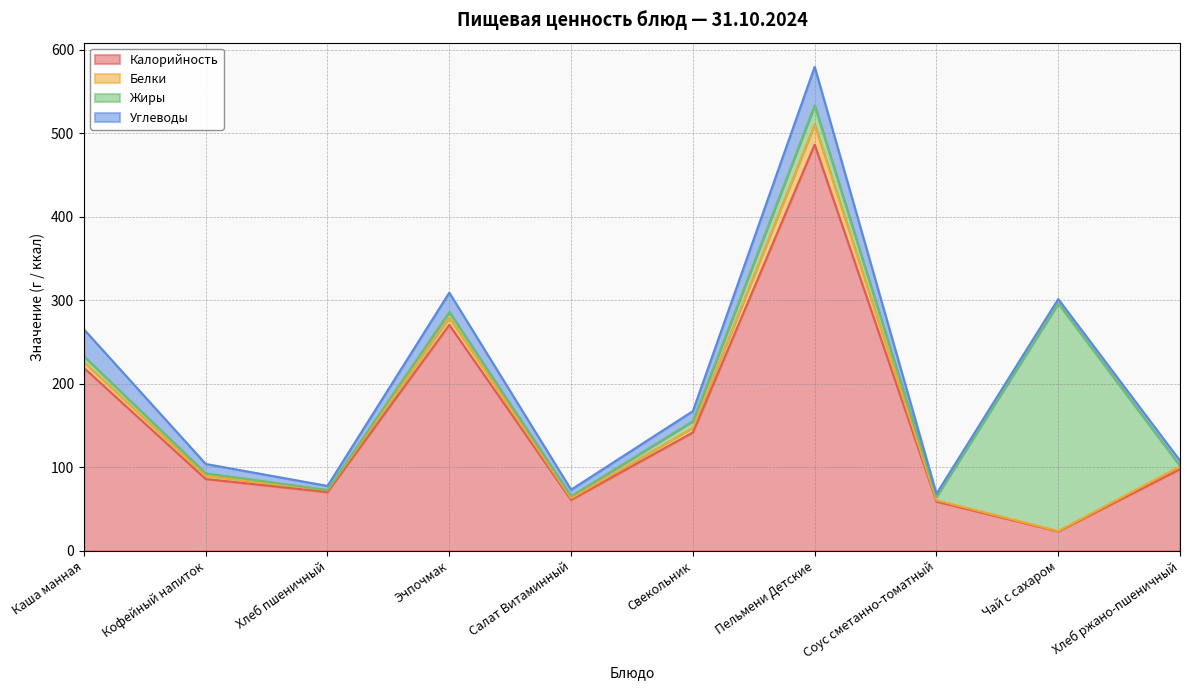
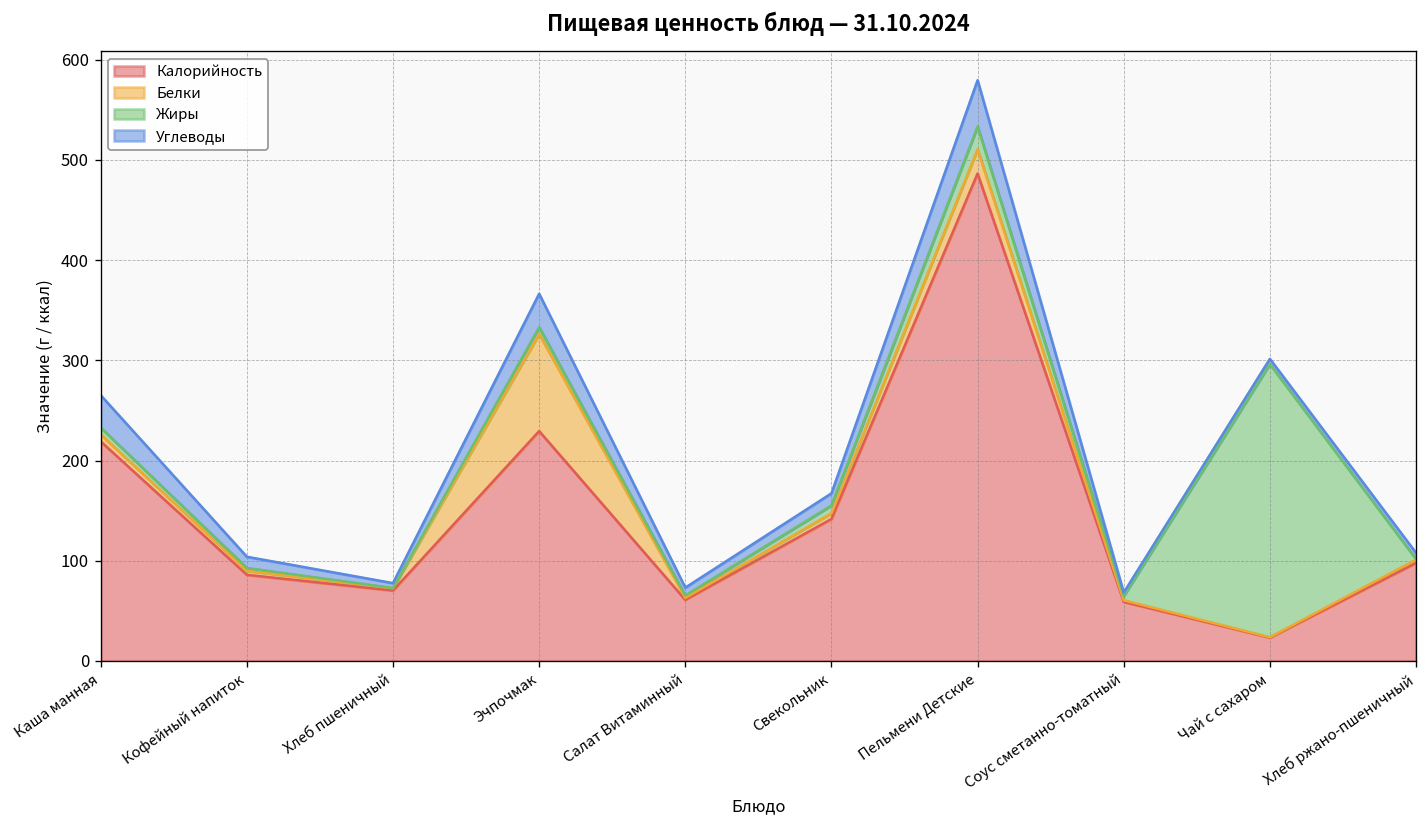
  {
    "Калорийность": {
      "Каша манная": 220,
      "Кофейный напиток": 90,
-     "Эчпочмак": 270,
+     "Эчпочмак": 230,
      "Свекольник": 140,
      "Пельмени Детские": 490,
      "Хлеб ржано-пшеничный": 100
    },
    "Белки": {
      "Каша манная": 10,
-     "Эчпочмак": 10,
+     "Эчпочмак": 100,
      "Свекольник": 10,
      "Пельмени Детские": 20
    },
    "Жиры": {
      "Каша манная": 10,
      "Эчпочмак": 10,
      "Свекольник": 10,
      "Пельмени Детские": 20,
      "Соус сметанно-томатный": 0,
      "Чай с сахаром": 270
    },
    "Углеводы": {
      "Каша манная": 30,
      "Кофейный напиток": 10,
      "Хлеб пшеничный": 0,
-     "Эчпочмак": 20,
+     "Эчпочмак": 30,
      "Салат Витаминный": 10,
      "Свекольник": 10,
      "Пельмени Детские": 50,
      "Соус сметанно-томатный": 0,
      "Чай с сахаром": 10,
      "Хлеб ржано-пшеничный": 10
    }
  }
